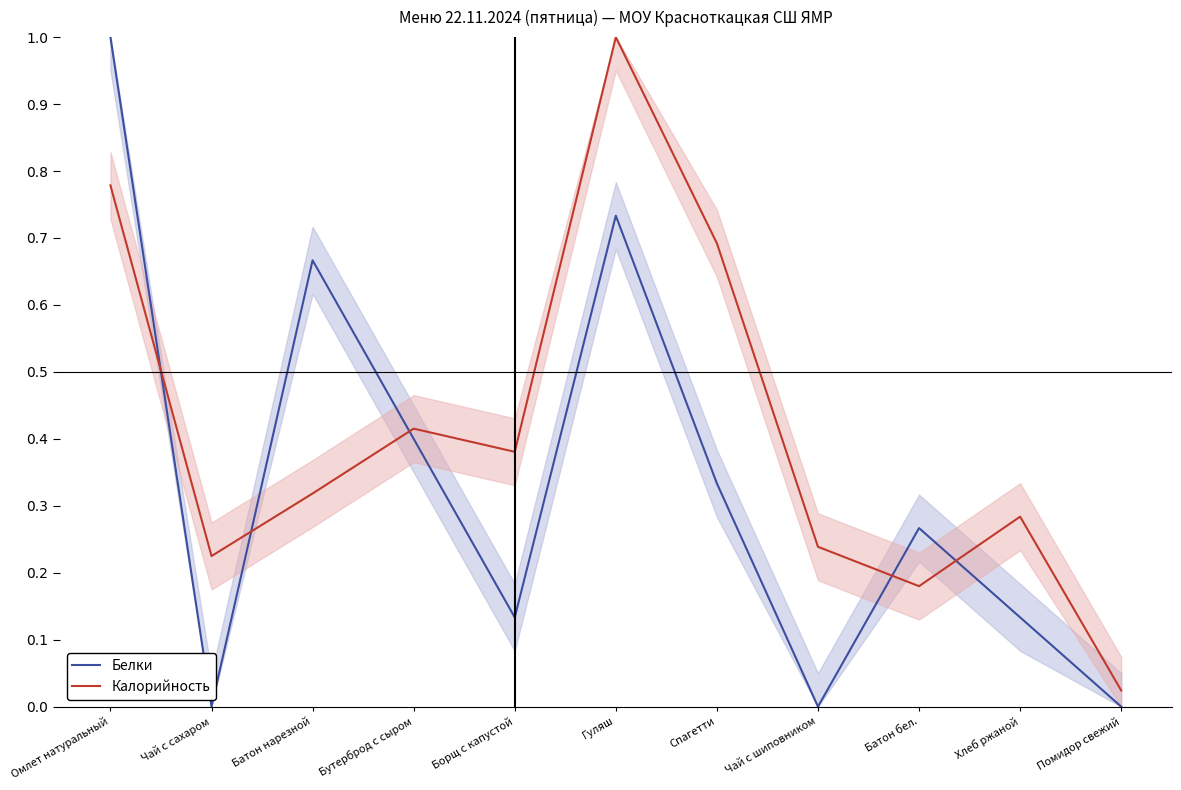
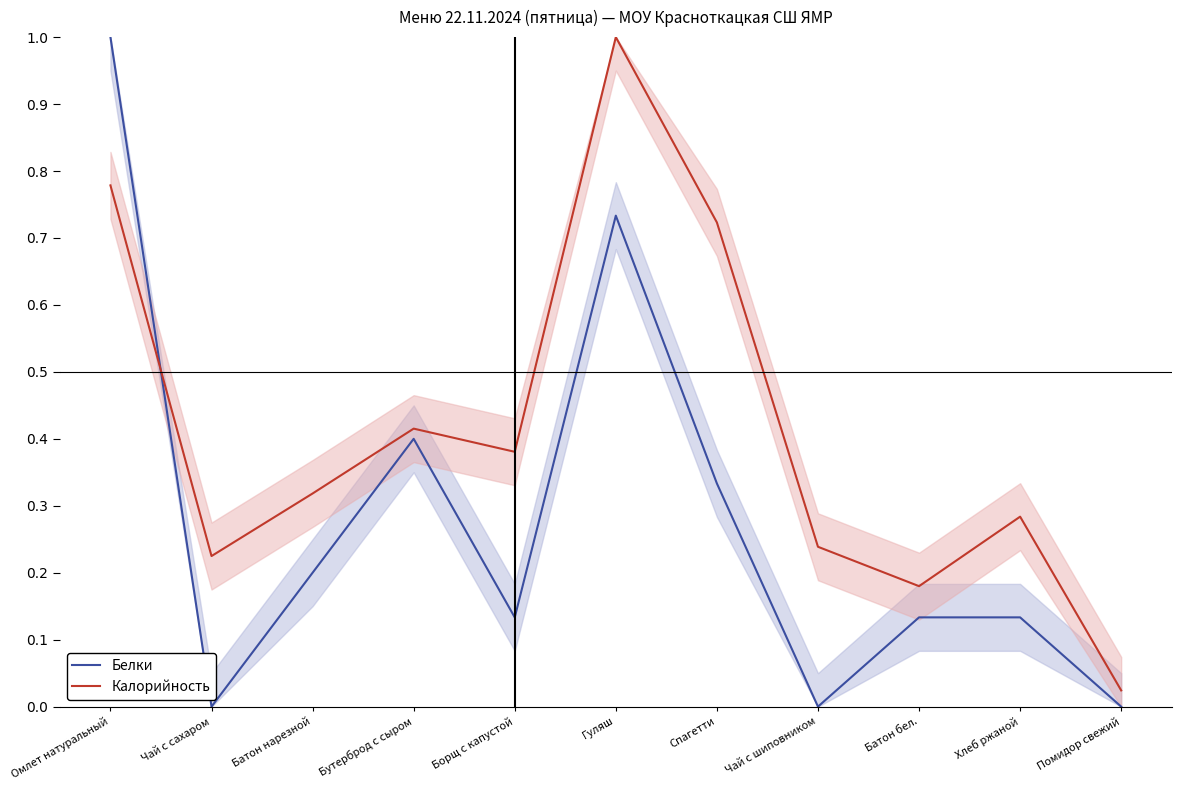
  {
    "Белки": {
      "Чай с сахаром": 0.00,
-     "Батон нарезной": 0.67,
+     "Батон нарезной": 0.20,
      "Бутерброд с сыром": 0.40,
      "Борщ с капустой": 0.13,
      "Гуляш": 0.73,
      "Спагетти": 0.33,
      "Чай с шиповником": 0.00,
-     "Батон бел.": 0.27,
+     "Батон бел.": 0.13,
      "Хлеб ржаной": 0.13,
      "Помидор свежий": 0.00
    },
    "Калорийность": {
      "Омлет натуральный": 0.78,
      "Чай с сахаром": 0.22,
      "Батон нарезной": 0.32,
      "Бутерброд с сыром": 0.42,
      "Борщ с капустой": 0.38,
-     "Спагетти": 0.69,
+     "Спагетти": 0.72,
      "Чай с шиповником": 0.24,
      "Хлеб ржаной": 0.28,
      "Помидор свежий": 0.02
    }
  }
